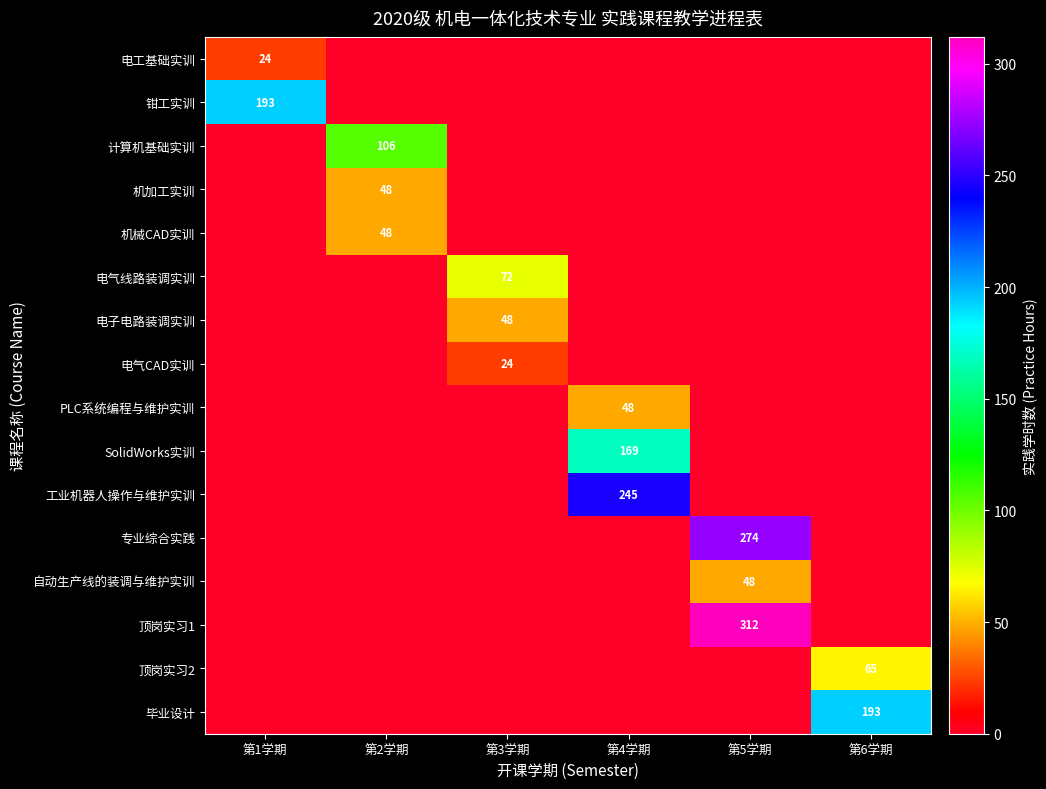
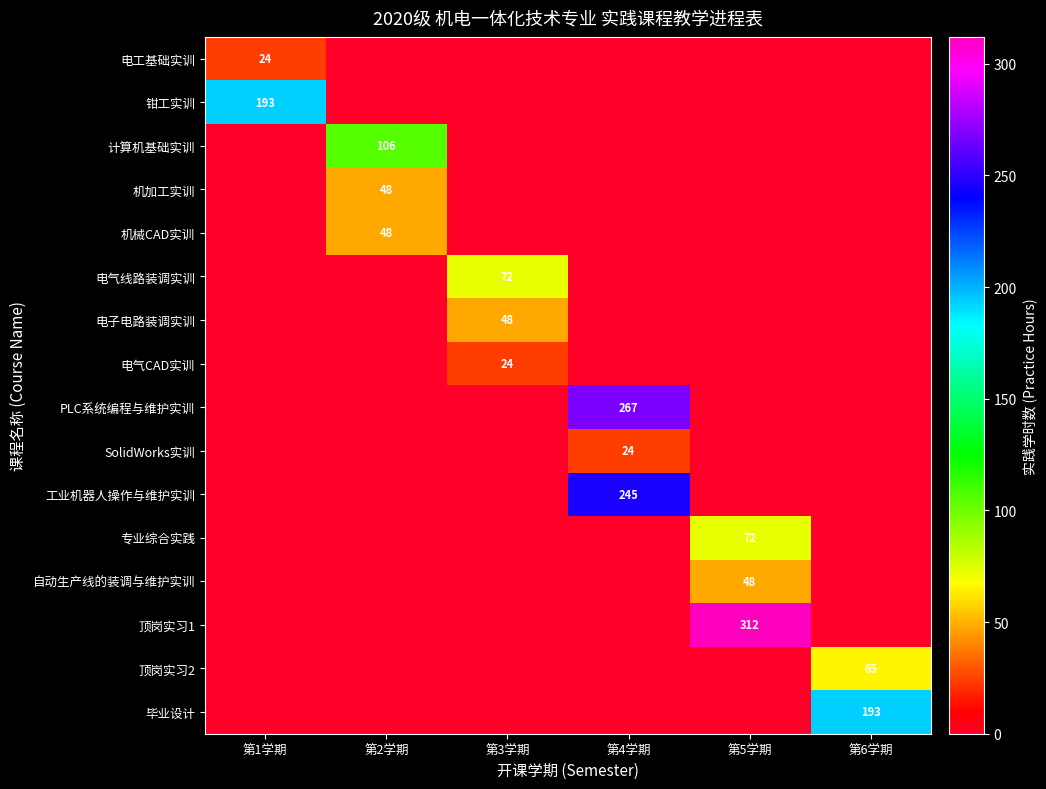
  {
    "电工基础实训": {
      "第1学期": 24
    },
    "钳工实训": {
      "第1学期": 193
    },
    "计算机基础实训": {
      "第2学期": 106
    },
    "机加工实训": {
      "第2学期": 48
    },
    "机械CAD实训": {
      "第2学期": 48
    },
    "电气线路装调实训": {
      "第3学期": 72
    },
    "电子电路装调实训": {
      "第3学期": 48
    },
    "电气CAD实训": {
      "第3学期": 24
    },
    "PLC系统编程与维护实训": {
-     "第4学期": 48
+     "第4学期": 267
    },
    "SolidWorks实训": {
-     "第4学期": 169
+     "第4学期": 24
    },
    "工业机器人操作与维护实训": {
      "第4学期": 245
    },
    "专业综合实践": {
-     "第5学期": 274
+     "第5学期": 72
    },
    "自动生产线的装调与维护实训": {
      "第5学期": 48
    },
    "顶岗实习1": {
      "第5学期": 312
    },
    "顶岗实习2": {
      "第6学期": 65
    },
    "毕业设计": {
      "第6学期": 193
    }
  }
